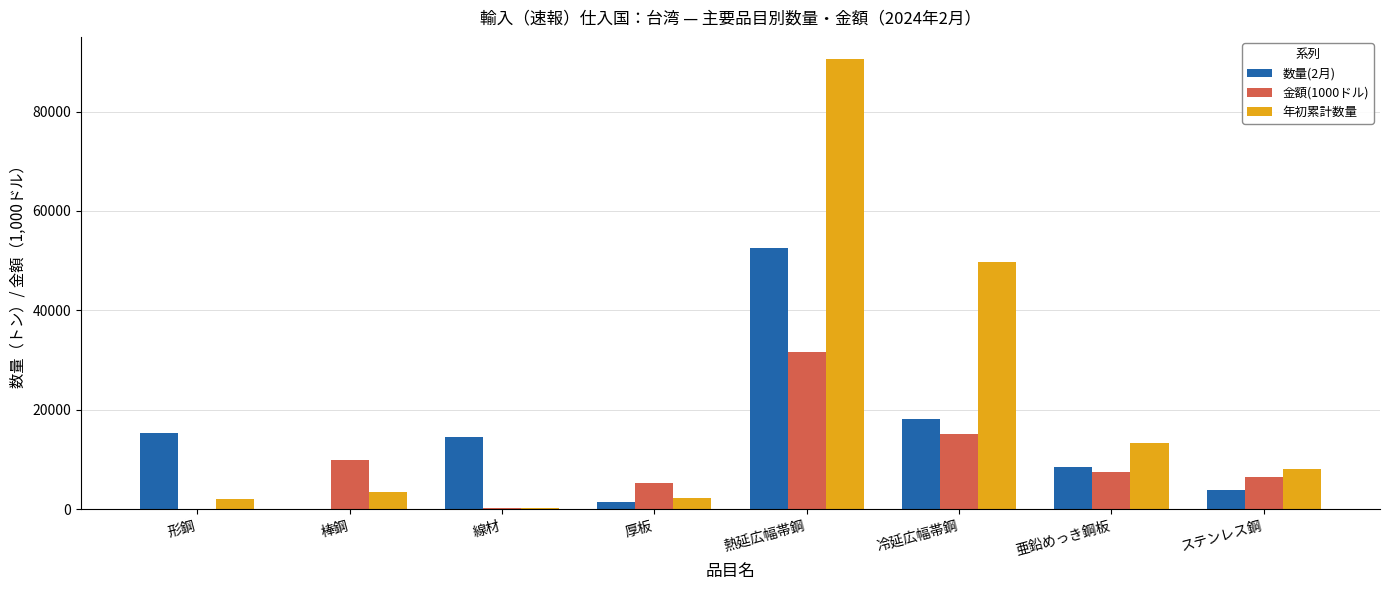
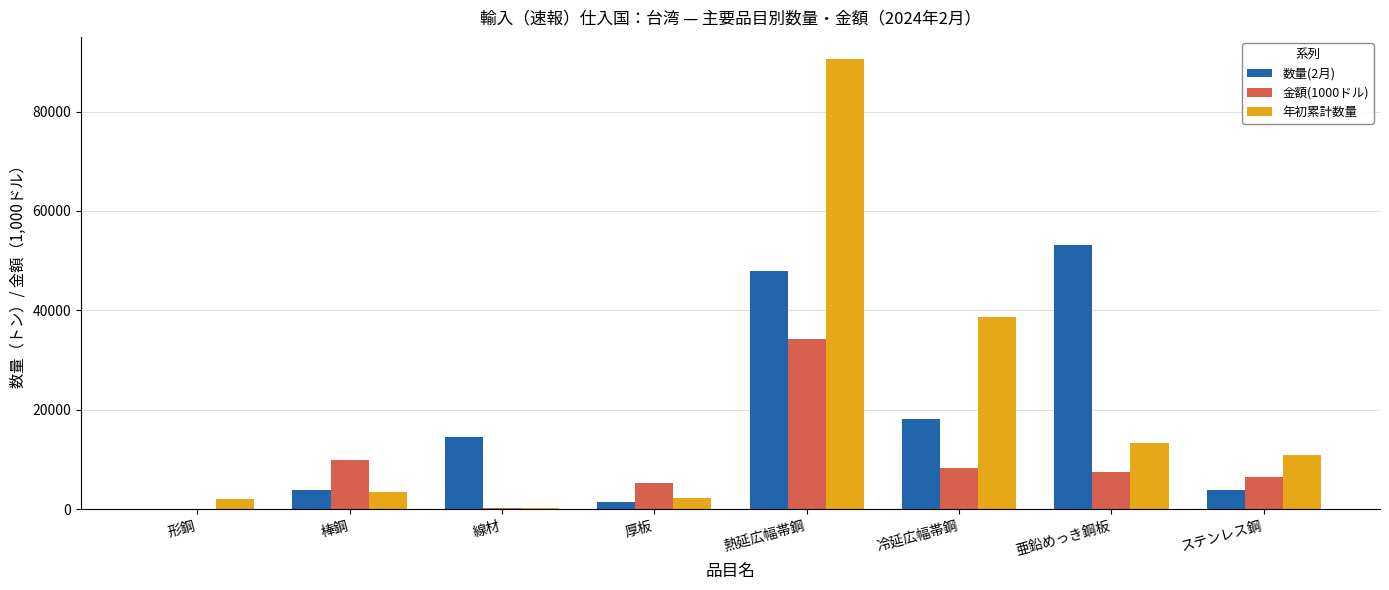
  {
    "数量(2月)": {
-     "形鋼": 15000,
-     "棒鋼": 0,
+     "形鋼": 0,
+     "棒鋼": 4000,
      "線材": 15000,
      "厚板": 2000,
-     "熱延広幅帯鋼": 53000,
+     "熱延広幅帯鋼": 48000,
      "冷延広幅帯鋼": 18000,
-     "亜鉛めっき鋼板": 8000,
+     "亜鉛めっき鋼板": 53000,
      "ステンレス鋼": 4000
    },
    "金額(1000ドル)": {
      "棒鋼": 10000,
      "厚板": 5000,
-     "熱延広幅帯鋼": 32000,
-     "冷延広幅帯鋼": 15000,
+     "熱延広幅帯鋼": 34000,
+     "冷延広幅帯鋼": 8000,
      "亜鉛めっき鋼板": 7000,
      "ステンレス鋼": 6000
    },
    "年初累計数量": {
      "形鋼": 2000,
      "棒鋼": 3000,
      "厚板": 2000,
      "熱延広幅帯鋼": 91000,
-     "冷延広幅帯鋼": 50000,
+     "冷延広幅帯鋼": 39000,
      "亜鉛めっき鋼板": 13000,
-     "ステンレス鋼": 8000
+     "ステンレス鋼": 11000
    }
  }
